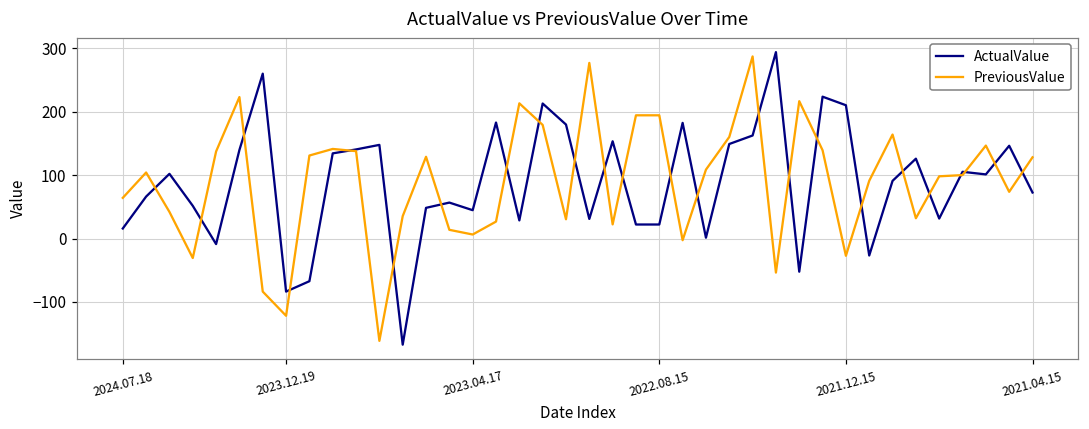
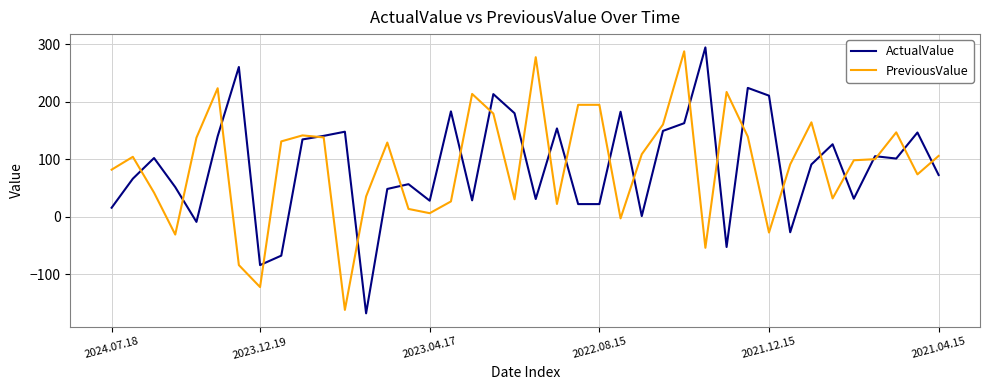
  {
    "ActualValue": {
      "2024.07.18": 20,
      "2023.12.19": -80,
-     "2023.04.17": 40,
+     "2023.04.17": 30,
      "2022.08.15": 20,
      "2021.12.15": 210,
      "2021.04.15": 70
    },
    "PreviousValue": {
-     "2024.07.18": 60,
+     "2024.07.18": 80,
      "2023.12.19": -120,
      "2023.04.17": 10,
      "2022.08.15": 190,
      "2021.12.15": -30,
-     "2021.04.15": 130
+     "2021.04.15": 110
    }
  }
